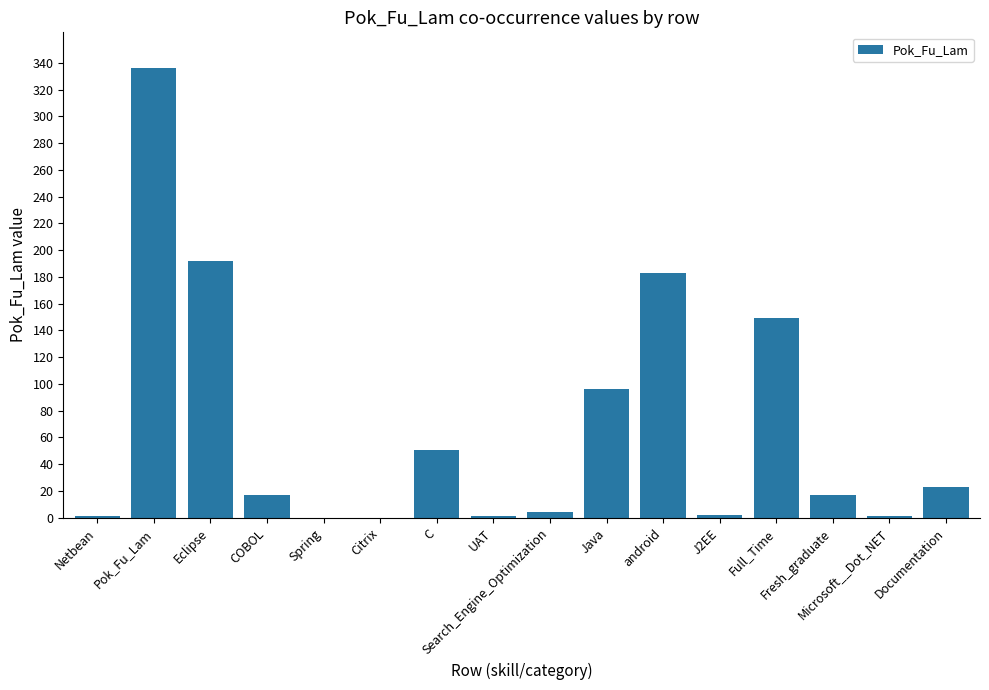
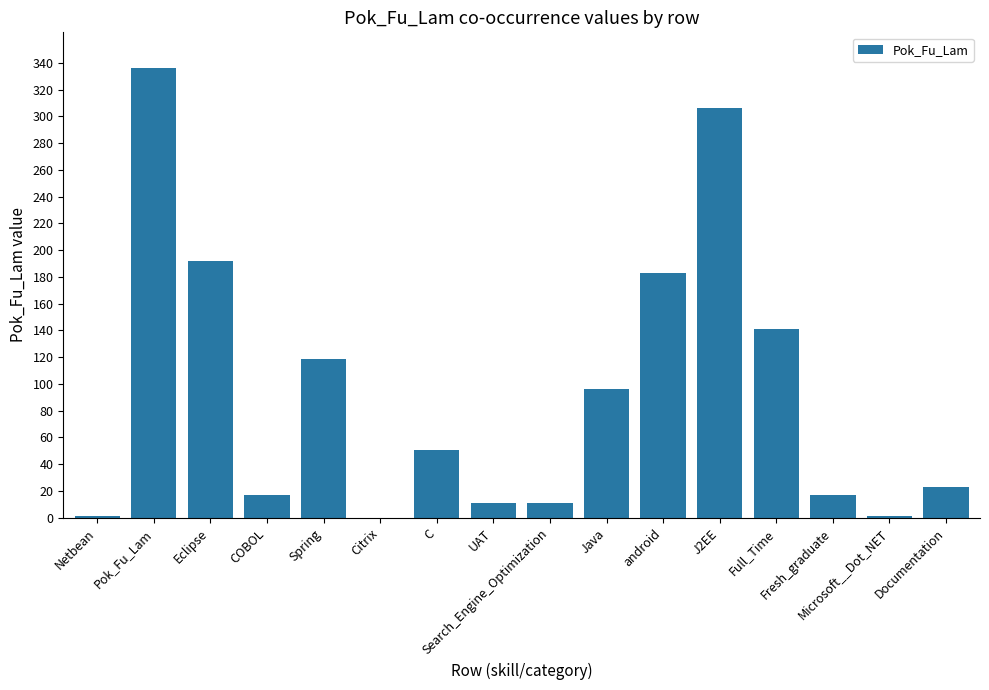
  {
    "Pok_Fu_Lam": 336,
    "Eclipse": 192,
    "COBOL": 17,
-   "Spring": 0,
+   "Spring": 119,
    "Citrix": 0,
    "C": 51,
-   "UAT": 1,
-   "Search_Engine_Optimization": 4,
+   "UAT": 11,
+   "Search_Engine_Optimization": 11,
    "Java": 96,
    "android": 183,
-   "J2EE": 2,
-   "Full_Time": 149,
+   "J2EE": 306,
+   "Full_Time": 141,
    "Fresh_graduate": 17,
    "Documentation": 23
  }
